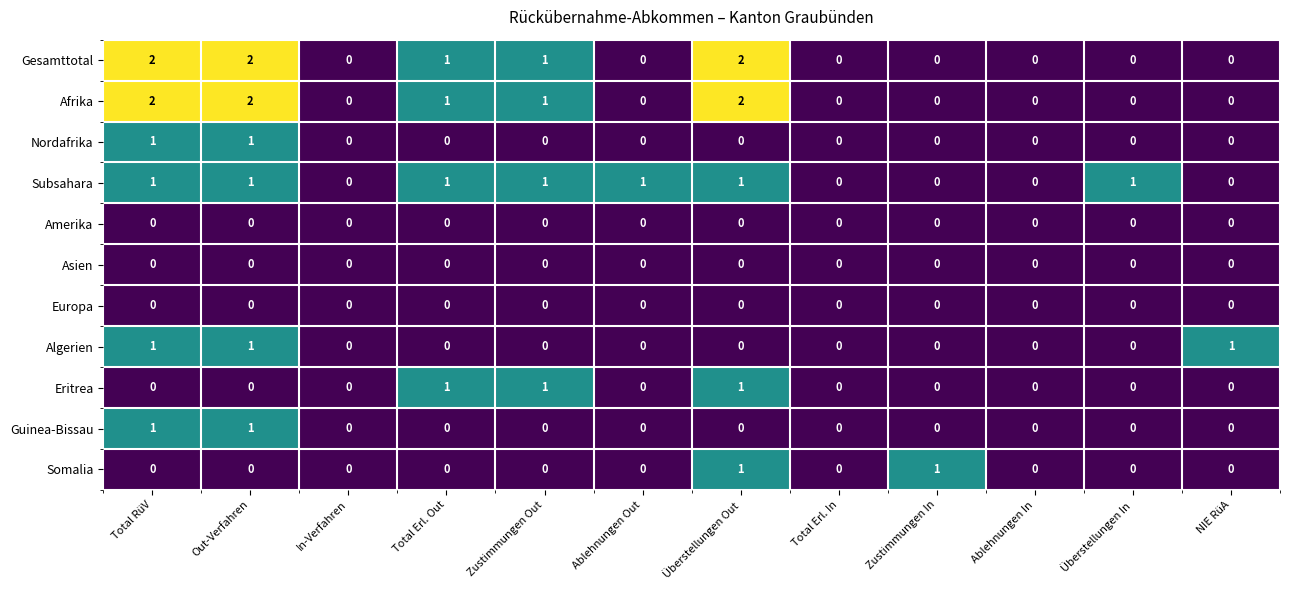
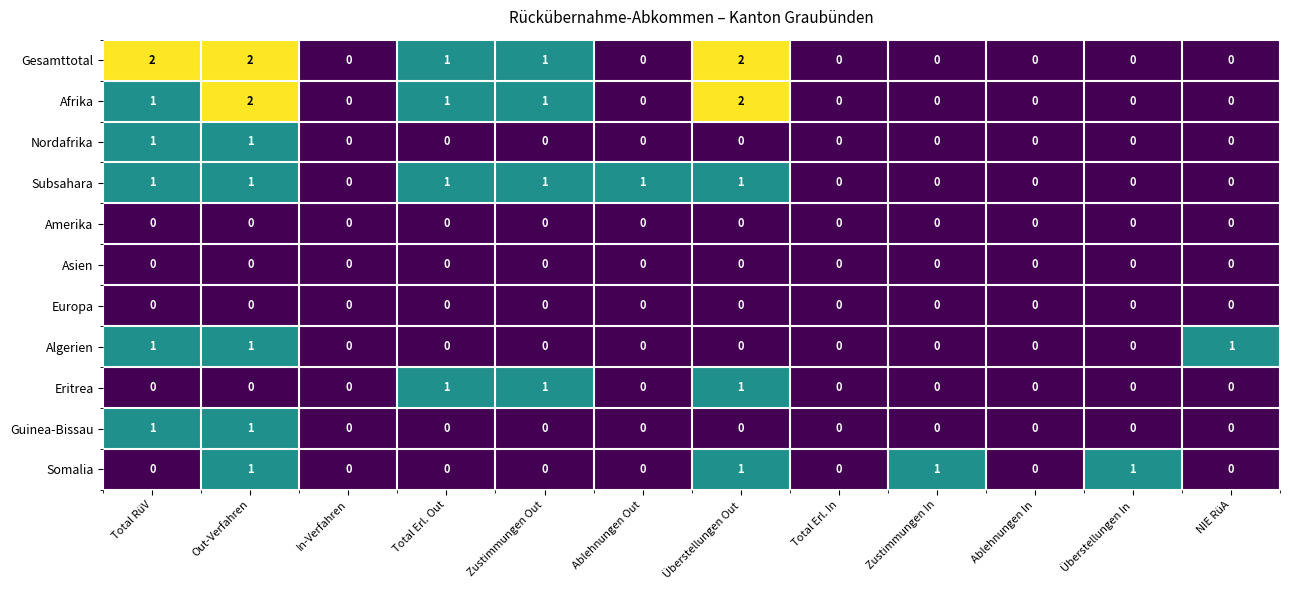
  {
    "Gesamttotal": {
      "Total RüV": 2,
      "Out-Verfahren": 2,
      "In-Verfahren": 0,
      "Total Erl. Out": 1,
      "Zustimmungen Out": 1,
      "Ablehnungen Out": 0,
      "Überstellungen Out": 2,
      "Total Erl. In": 0,
      "Zustimmungen In": 0,
      "Ablehnungen In": 0,
      "Überstellungen In": 0,
      "NIE RüA": 0
    },
    "Afrika": {
-     "Total RüV": 2,
+     "Total RüV": 1,
      "Out-Verfahren": 2,
      "In-Verfahren": 0,
      "Total Erl. Out": 1,
      "Zustimmungen Out": 1,
      "Ablehnungen Out": 0,
      "Überstellungen Out": 2,
      "Total Erl. In": 0,
      "Zustimmungen In": 0,
      "Ablehnungen In": 0,
      "Überstellungen In": 0,
      "NIE RüA": 0
    },
    "Nordafrika": {
      "Total RüV": 1,
      "Out-Verfahren": 1,
      "In-Verfahren": 0,
      "Total Erl. Out": 0,
      "Zustimmungen Out": 0,
      "Ablehnungen Out": 0,
      "Überstellungen Out": 0,
      "Total Erl. In": 0,
      "Zustimmungen In": 0,
      "Ablehnungen In": 0,
      "Überstellungen In": 0,
      "NIE RüA": 0
    },
    "Subsahara": {
      "Total RüV": 1,
      "Out-Verfahren": 1,
      "In-Verfahren": 0,
      "Total Erl. Out": 1,
      "Zustimmungen Out": 1,
      "Ablehnungen Out": 1,
      "Überstellungen Out": 1,
      "Total Erl. In": 0,
      "Zustimmungen In": 0,
      "Ablehnungen In": 0,
-     "Überstellungen In": 1,
+     "Überstellungen In": 0,
      "NIE RüA": 0
    },
    "Amerika": {
      "Total RüV": 0,
      "Out-Verfahren": 0,
      "In-Verfahren": 0,
      "Total Erl. Out": 0,
      "Zustimmungen Out": 0,
      "Ablehnungen Out": 0,
      "Überstellungen Out": 0,
      "Total Erl. In": 0,
      "Zustimmungen In": 0,
      "Ablehnungen In": 0,
      "Überstellungen In": 0,
      "NIE RüA": 0
    },
    "Asien": {
      "Total RüV": 0,
      "Out-Verfahren": 0,
      "In-Verfahren": 0,
      "Total Erl. Out": 0,
      "Zustimmungen Out": 0,
      "Ablehnungen Out": 0,
      "Überstellungen Out": 0,
      "Total Erl. In": 0,
      "Zustimmungen In": 0,
      "Ablehnungen In": 0,
      "Überstellungen In": 0,
      "NIE RüA": 0
    },
    "Europa": {
      "Total RüV": 0,
      "Out-Verfahren": 0,
      "In-Verfahren": 0,
      "Total Erl. Out": 0,
      "Zustimmungen Out": 0,
      "Ablehnungen Out": 0,
      "Überstellungen Out": 0,
      "Total Erl. In": 0,
      "Zustimmungen In": 0,
      "Ablehnungen In": 0,
      "Überstellungen In": 0,
      "NIE RüA": 0
    },
    "Algerien": {
      "Total RüV": 1,
      "Out-Verfahren": 1,
      "In-Verfahren": 0,
      "Total Erl. Out": 0,
      "Zustimmungen Out": 0,
      "Ablehnungen Out": 0,
      "Überstellungen Out": 0,
      "Total Erl. In": 0,
      "Zustimmungen In": 0,
      "Ablehnungen In": 0,
      "Überstellungen In": 0,
      "NIE RüA": 1
    },
    "Eritrea": {
      "Total RüV": 0,
      "Out-Verfahren": 0,
      "In-Verfahren": 0,
      "Total Erl. Out": 1,
      "Zustimmungen Out": 1,
      "Ablehnungen Out": 0,
      "Überstellungen Out": 1,
      "Total Erl. In": 0,
      "Zustimmungen In": 0,
      "Ablehnungen In": 0,
      "Überstellungen In": 0,
      "NIE RüA": 0
    },
    "Guinea-Bissau": {
      "Total RüV": 1,
      "Out-Verfahren": 1,
      "In-Verfahren": 0,
      "Total Erl. Out": 0,
      "Zustimmungen Out": 0,
      "Ablehnungen Out": 0,
      "Überstellungen Out": 0,
      "Total Erl. In": 0,
      "Zustimmungen In": 0,
      "Ablehnungen In": 0,
      "Überstellungen In": 0,
      "NIE RüA": 0
    },
    "Somalia": {
      "Total RüV": 0,
-     "Out-Verfahren": 0,
+     "Out-Verfahren": 1,
      "In-Verfahren": 0,
      "Total Erl. Out": 0,
      "Zustimmungen Out": 0,
      "Ablehnungen Out": 0,
      "Überstellungen Out": 1,
      "Total Erl. In": 0,
      "Zustimmungen In": 1,
      "Ablehnungen In": 0,
-     "Überstellungen In": 0,
+     "Überstellungen In": 1,
      "NIE RüA": 0
    }
  }
